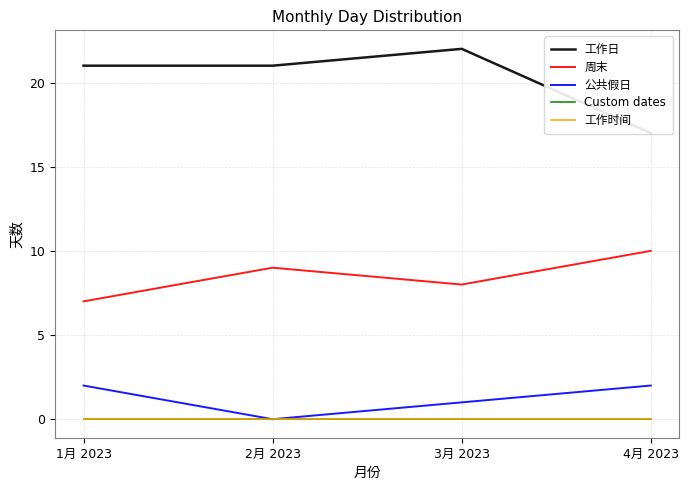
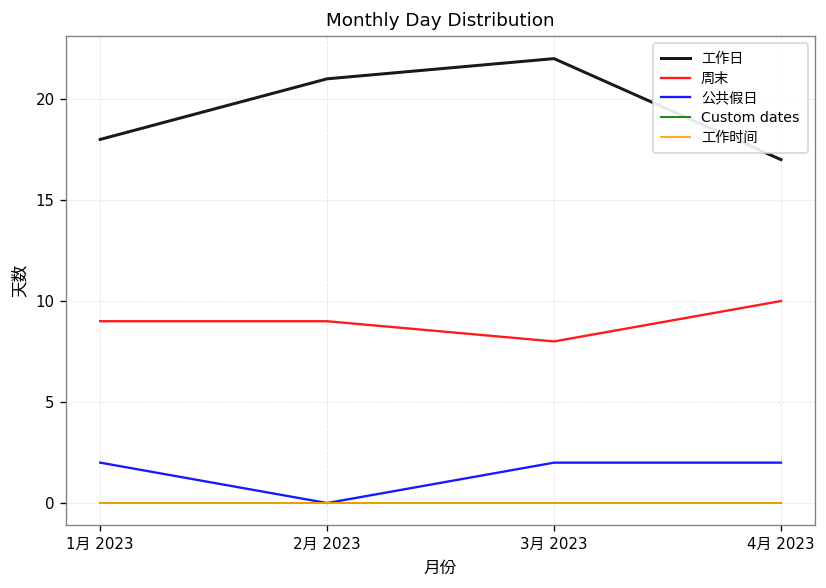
  {
    "工作日": {
-     "1月 2023": 21,
+     "1月 2023": 18,
      "2月 2023": 21,
      "3月 2023": 22
    },
    "周末": {
-     "1月 2023": 7,
+     "1月 2023": 9,
      "2月 2023": 9,
      "3月 2023": 8,
      "4月 2023": 10
    },
    "公共假日": {
      "1月 2023": 2,
-     "3月 2023": 1,
+     "3月 2023": 2,
      "4月 2023": 2
    },
    "工作时间": {
      "1月 2023": 0,
      "3月 2023": 0,
      "4月 2023": 0
    }
  }
